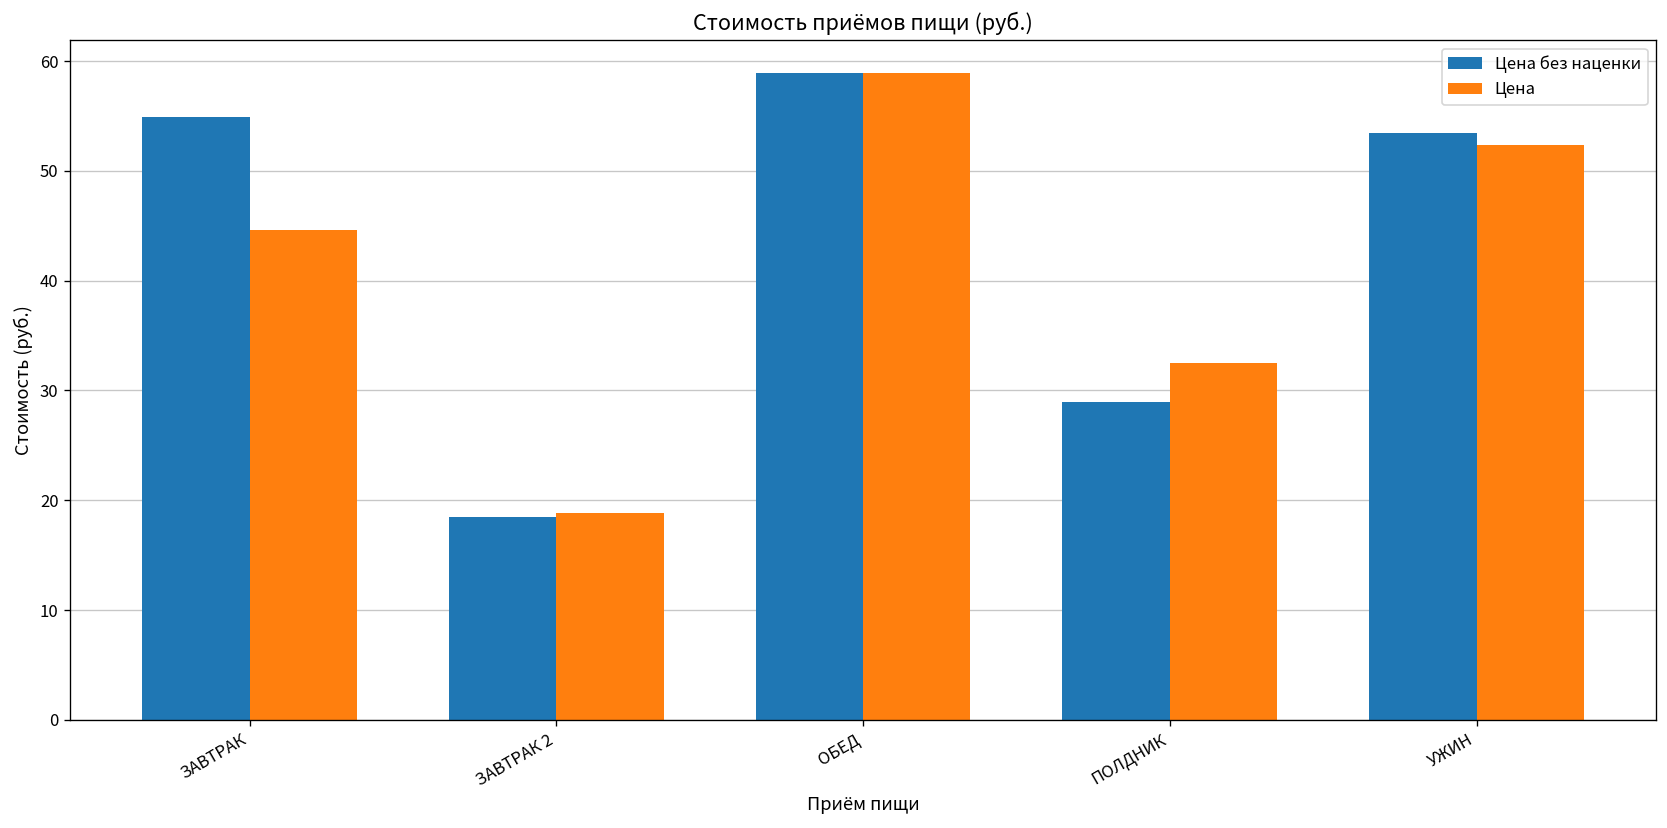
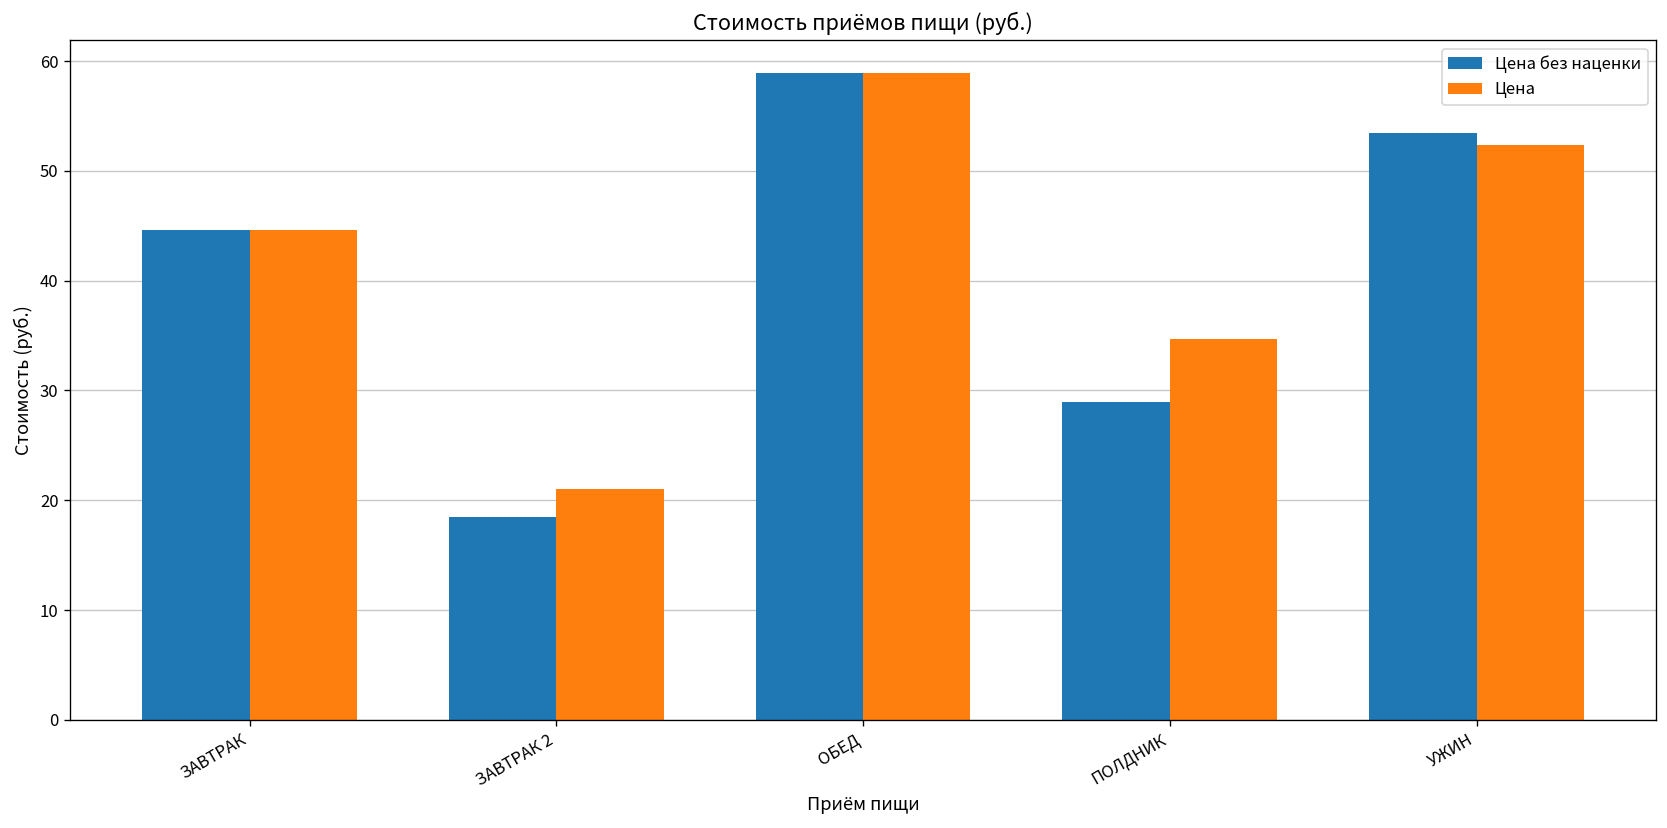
  {
    "Цена без наценки": {
-     "ЗАВТРАК": 55,
+     "ЗАВТРАК": 45,
      "ЗАВТРАК 2": 19,
      "ОБЕД": 59,
      "ПОЛДНИК": 29,
      "УЖИН": 53
    },
    "Цена": {
      "ЗАВТРАК": 45,
-     "ЗАВТРАК 2": 19,
+     "ЗАВТРАК 2": 21,
      "ОБЕД": 59,
-     "ПОЛДНИК": 33,
+     "ПОЛДНИК": 35,
      "УЖИН": 52
    }
  }
